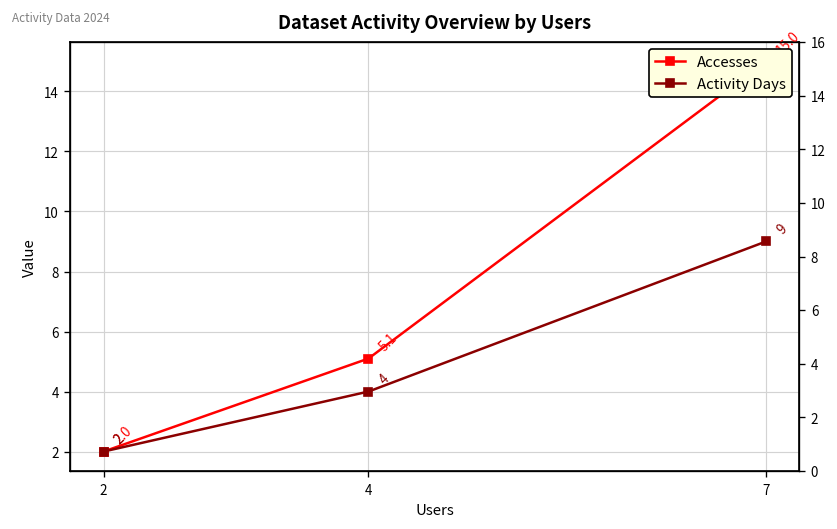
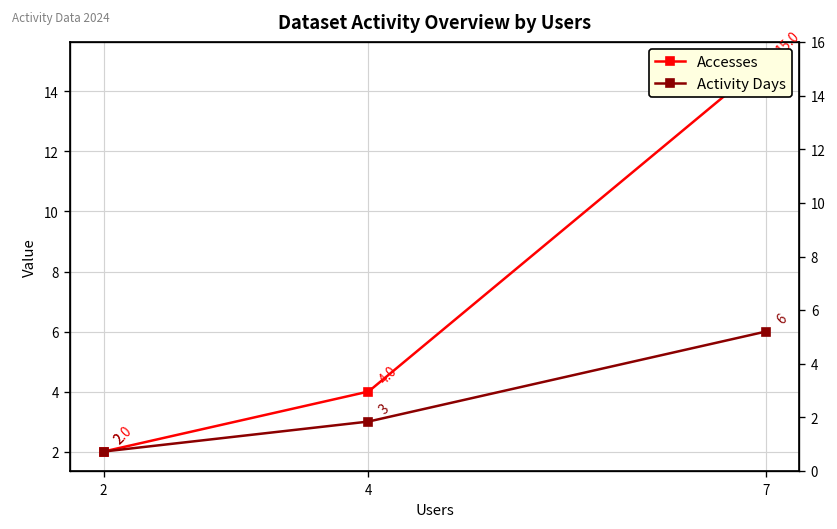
  {
    "Accesses": {
-     "4": 5.1
+     "4": 4.0
    },
    "Activity Days": {
-     "4": 4,
-     "7": 9
+     "4": 3,
+     "7": 6
    }
  }
